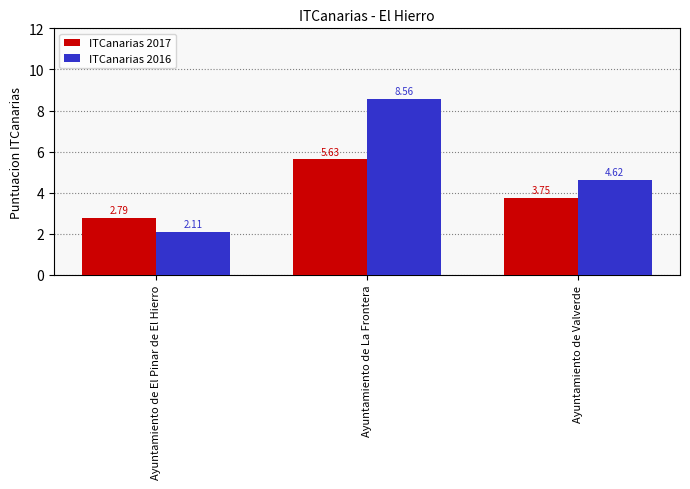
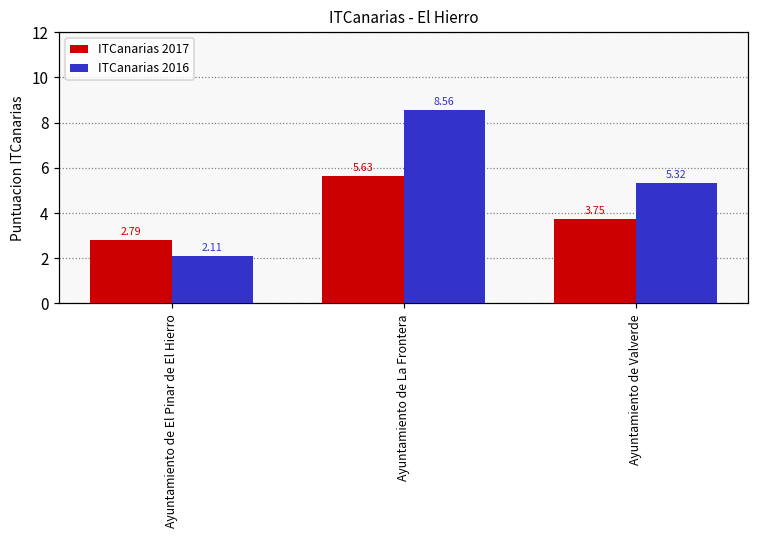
  {
    "ITCanarias 2017": {
      "Ayuntamiento de El Pinar de El Hierro": 2.79,
      "Ayuntamiento de La Frontera": 5.63,
      "Ayuntamiento de Valverde": 3.75
    },
    "ITCanarias 2016": {
      "Ayuntamiento de El Pinar de El Hierro": 2.11,
      "Ayuntamiento de La Frontera": 8.56,
-     "Ayuntamiento de Valverde": 4.62
+     "Ayuntamiento de Valverde": 5.32
    }
  }
